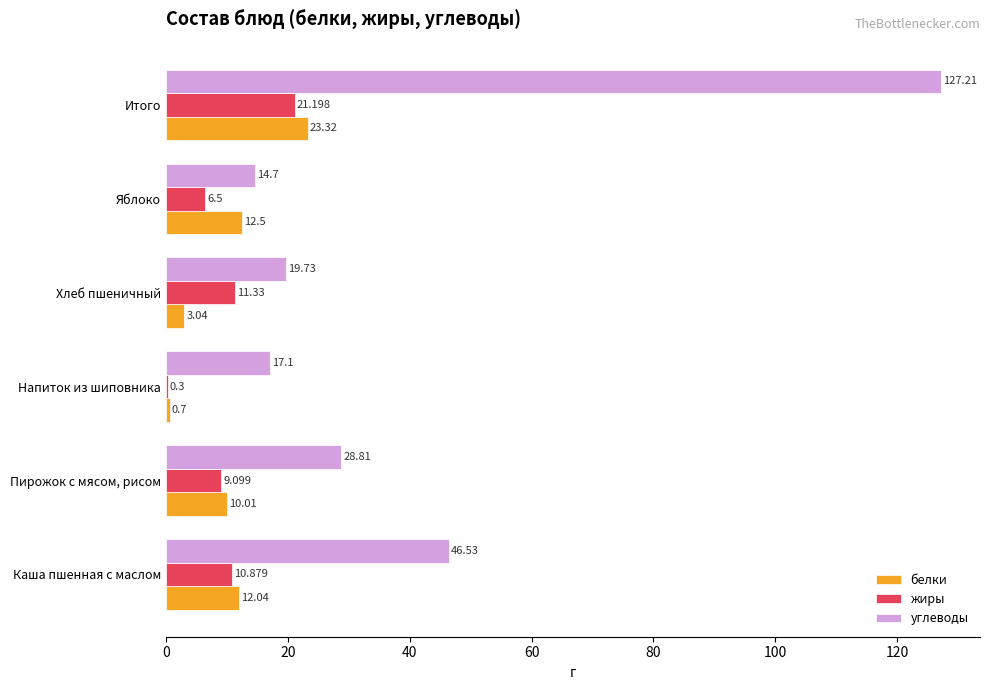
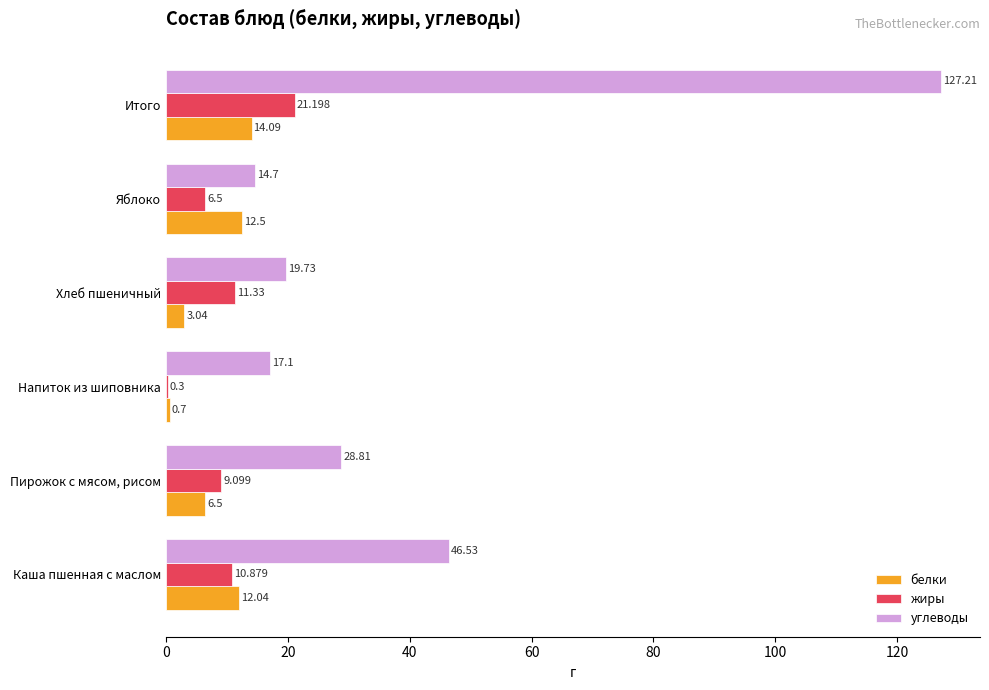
  {
    "белки": {
-     "Итого": 23.32,
+     "Итого": 14.09,
      "Яблоко": 12.5,
      "Хлеб пшеничный": 3.04,
      "Напиток из шиповника": 0.7,
-     "Пирожок с мясом, рисом": 10.01,
+     "Пирожок с мясом, рисом": 6.5,
      "Каша пшенная с маслом": 12.04
    },
    "жиры": {
      "Итого": 21.198,
      "Яблоко": 6.5,
      "Хлеб пшеничный": 11.33,
      "Напиток из шиповника": 0.3,
      "Пирожок с мясом, рисом": 9.099,
      "Каша пшенная с маслом": 10.879
    },
    "углеводы": {
      "Итого": 127.21,
      "Яблоко": 14.7,
      "Хлеб пшеничный": 19.73,
      "Напиток из шиповника": 17.1,
      "Пирожок с мясом, рисом": 28.81,
      "Каша пшенная с маслом": 46.53
    }
  }
